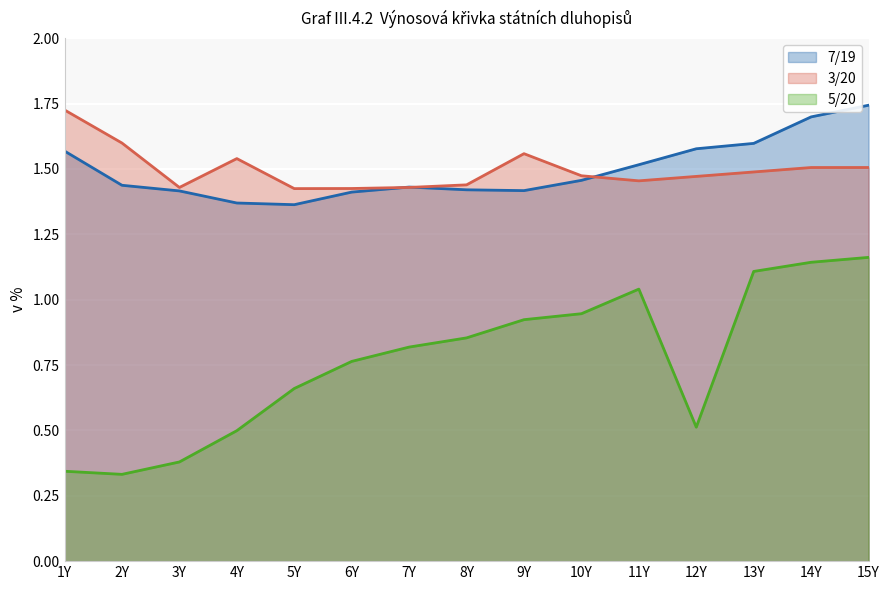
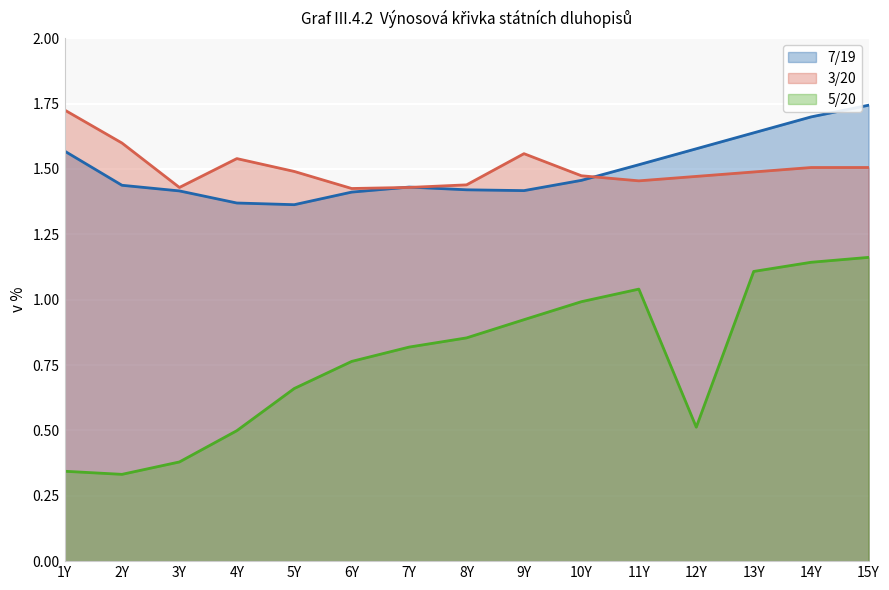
  {
    "7/19": {
      "1Y": 1.57,
      "2Y": 1.44,
      "3Y": 1.42,
      "4Y": 1.37,
      "5Y": 1.36,
      "6Y": 1.41,
      "8Y": 1.42,
      "9Y": 1.42,
      "10Y": 1.46,
      "11Y": 1.52,
      "12Y": 1.58,
-     "13Y": 1.60,
+     "13Y": 1.64,
      "14Y": 1.70,
      "15Y": 1.74
    },
    "3/20": {
      "1Y": 1.73,
      "2Y": 1.60,
      "3Y": 1.43,
      "4Y": 1.54,
-     "5Y": 1.42,
+     "5Y": 1.49,
      "6Y": 1.43,
      "8Y": 1.44,
      "9Y": 1.56,
      "10Y": 1.47,
      "11Y": 1.45,
      "12Y": 1.47,
      "13Y": 1.49,
      "14Y": 1.51,
      "15Y": 1.51
    },
    "5/20": {
      "1Y": 0.34,
      "2Y": 0.33,
      "3Y": 0.38,
      "4Y": 0.50,
      "5Y": 0.66,
      "6Y": 0.76,
      "7Y": 0.82,
      "8Y": 0.85,
      "9Y": 0.92,
-     "10Y": 0.95,
+     "10Y": 0.99,
      "11Y": 1.04,
      "12Y": 0.51,
      "13Y": 1.11,
      "14Y": 1.14,
      "15Y": 1.16
    }
  }
